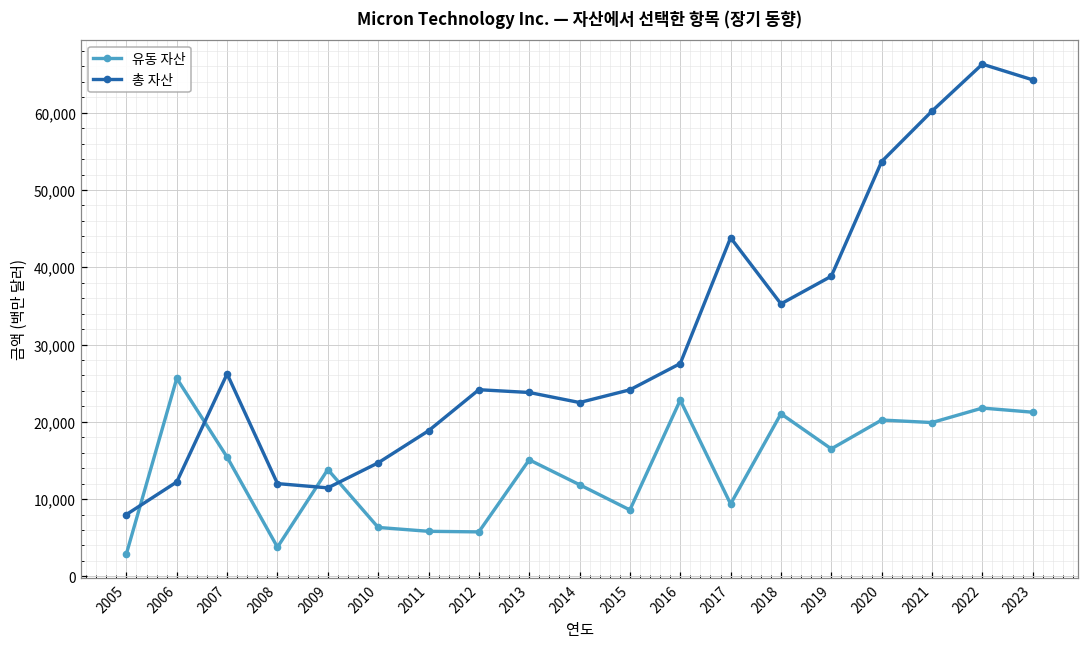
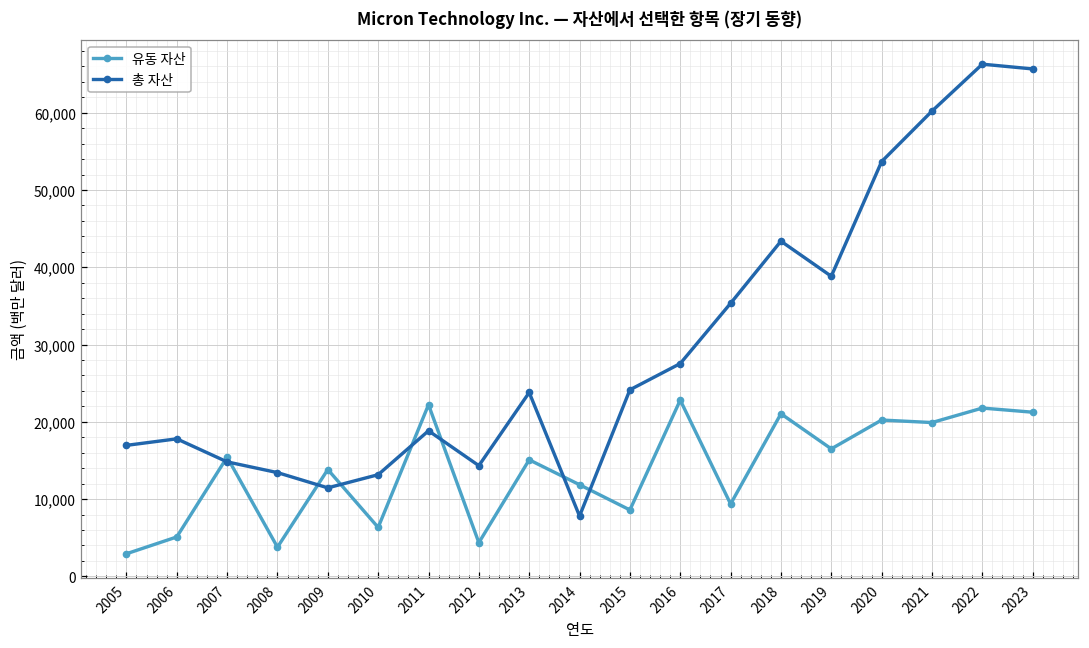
  {
    "유동 자산": {
      "2005": "3,000",
-     "2006": "26,000",
+     "2006": "5,000",
      "2007": "15,000",
      "2008": "4,000",
      "2009": "14,000",
      "2010": "6,000",
-     "2011": "6,000",
-     "2012": "6,000",
+     "2011": "22,000",
+     "2012": "4,000",
      "2013": "15,000",
      "2014": "12,000",
      "2015": "9,000",
      "2016": "23,000",
      "2017": "9,000",
      "2018": "21,000",
      "2019": "17,000",
      "2020": "20,000",
      "2021": "20,000",
      "2022": "22,000",
      "2023": "21,000"
    },
    "총 자산": {
-     "2005": "8,000",
-     "2006": "12,000",
-     "2007": "26,000",
-     "2008": "12,000",
+     "2005": "17,000",
+     "2006": "18,000",
+     "2007": "15,000",
+     "2008": "13,000",
      "2009": "11,000",
-     "2010": "15,000",
+     "2010": "13,000",
      "2011": "19,000",
-     "2012": "24,000",
+     "2012": "14,000",
      "2013": "24,000",
-     "2014": "22,000",
+     "2014": "8,000",
      "2015": "24,000",
      "2016": "28,000",
-     "2017": "44,000",
-     "2018": "35,000",
+     "2017": "35,000",
+     "2018": "43,000",
      "2019": "39,000",
      "2020": "54,000",
      "2021": "60,000",
      "2022": "66,000",
-     "2023": "64,000"
+     "2023": "66,000"
    }
  }
